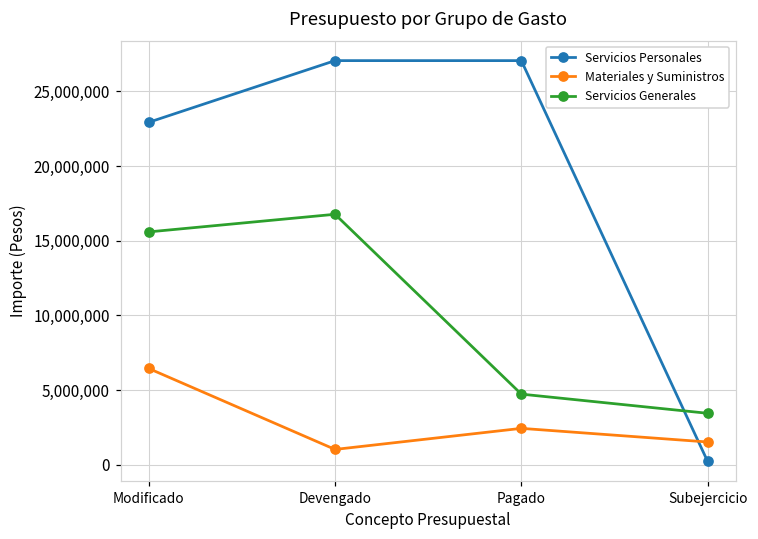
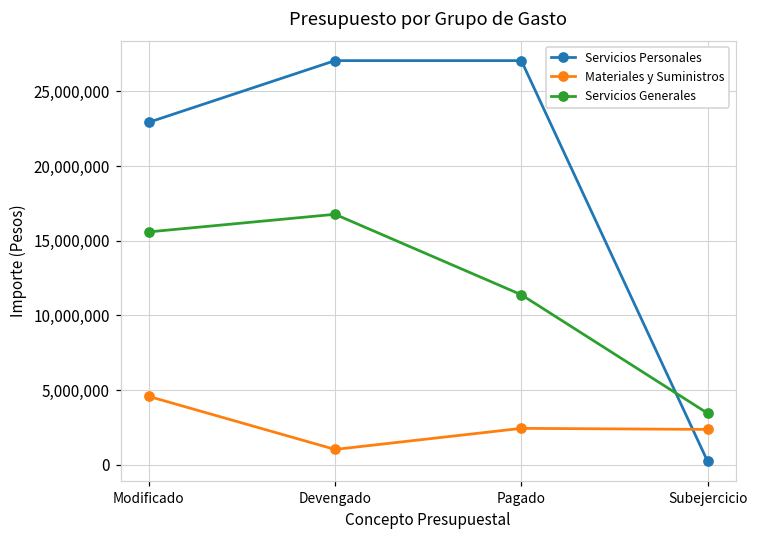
  {
    "Servicios Personales": {
      "Modificado": "22,900,000",
      "Devengado": "27,000,000",
      "Pagado": "27,000,000",
      "Subejercicio": "200,000"
    },
    "Materiales y Suministros": {
-     "Modificado": "6,500,000",
+     "Modificado": "4,600,000",
      "Devengado": "1,000,000",
      "Pagado": "2,400,000",
-     "Subejercicio": "1,500,000"
+     "Subejercicio": "2,400,000"
    },
    "Servicios Generales": {
      "Modificado": "15,600,000",
      "Devengado": "16,800,000",
-     "Pagado": "4,700,000",
+     "Pagado": "11,400,000",
      "Subejercicio": "3,500,000"
    }
  }
